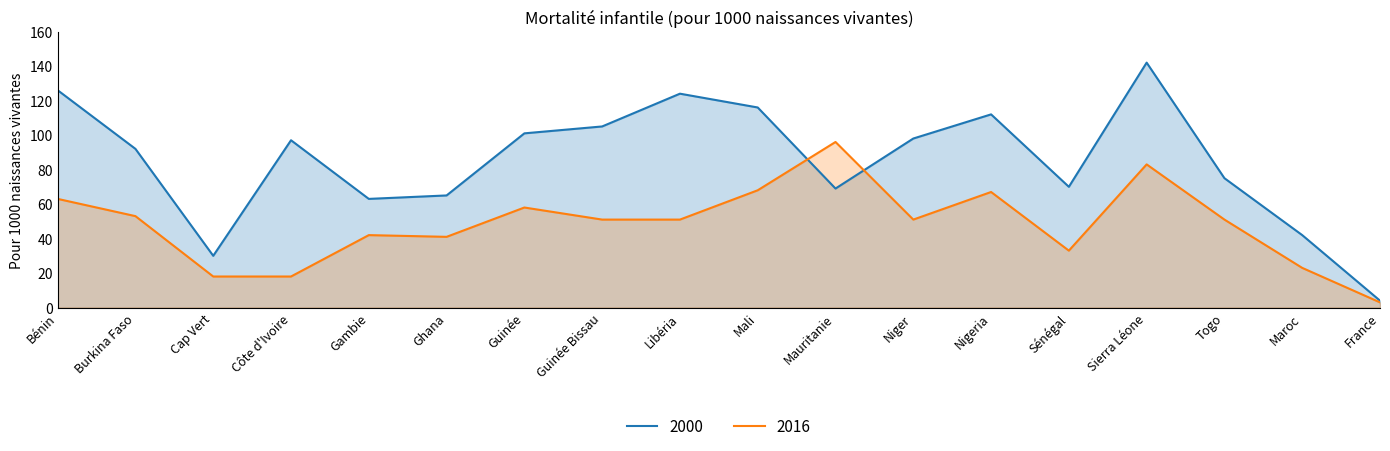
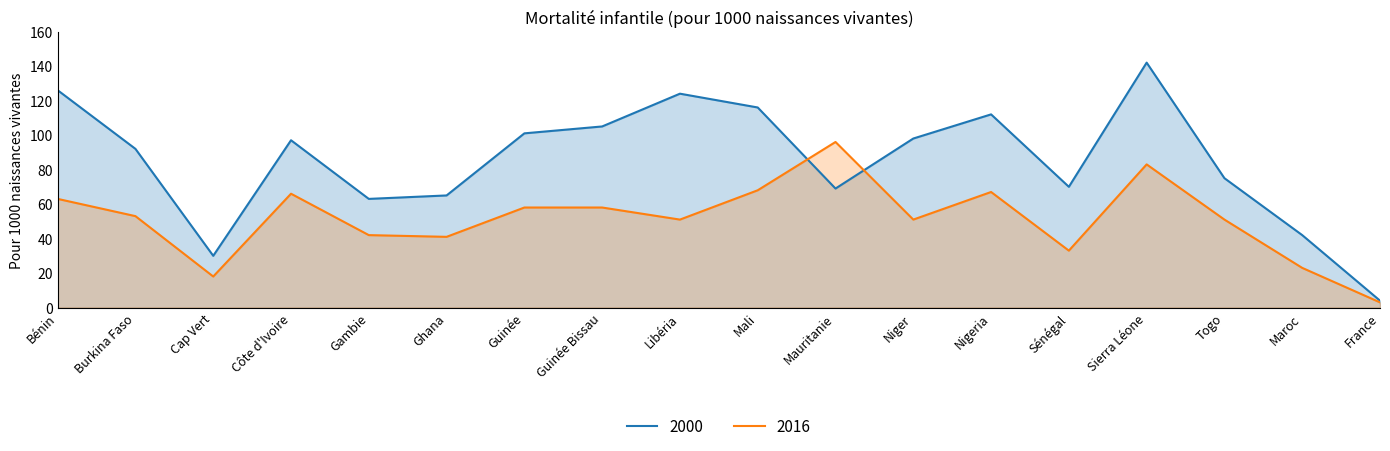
  {
    "2000": {
      "Bénin": 126,
      "Burkina Faso": 92,
      "Cap Vert": 30,
      "Côte d'Ivoire": 97,
      "Gambie": 63,
      "Ghana": 65,
      "Guinée": 101,
      "Guinée Bissau": 105,
      "Libéria": 124,
      "Mali": 116,
      "Mauritanie": 69,
      "Niger": 98,
      "Nigeria": 112,
      "Sénégal": 70,
      "Sierra Léone": 142,
      "Togo": 75,
      "Maroc": 42
    },
    "2016": {
      "Bénin": 63,
      "Burkina Faso": 53,
      "Cap Vert": 18,
-     "Côte d'Ivoire": 18,
+     "Côte d'Ivoire": 66,
      "Gambie": 42,
      "Ghana": 41,
      "Guinée": 58,
-     "Guinée Bissau": 51,
+     "Guinée Bissau": 58,
      "Libéria": 51,
      "Mali": 68,
      "Mauritanie": 96,
      "Niger": 51,
      "Nigeria": 67,
      "Sénégal": 33,
      "Sierra Léone": 83,
      "Togo": 51,
      "Maroc": 23
    }
  }
